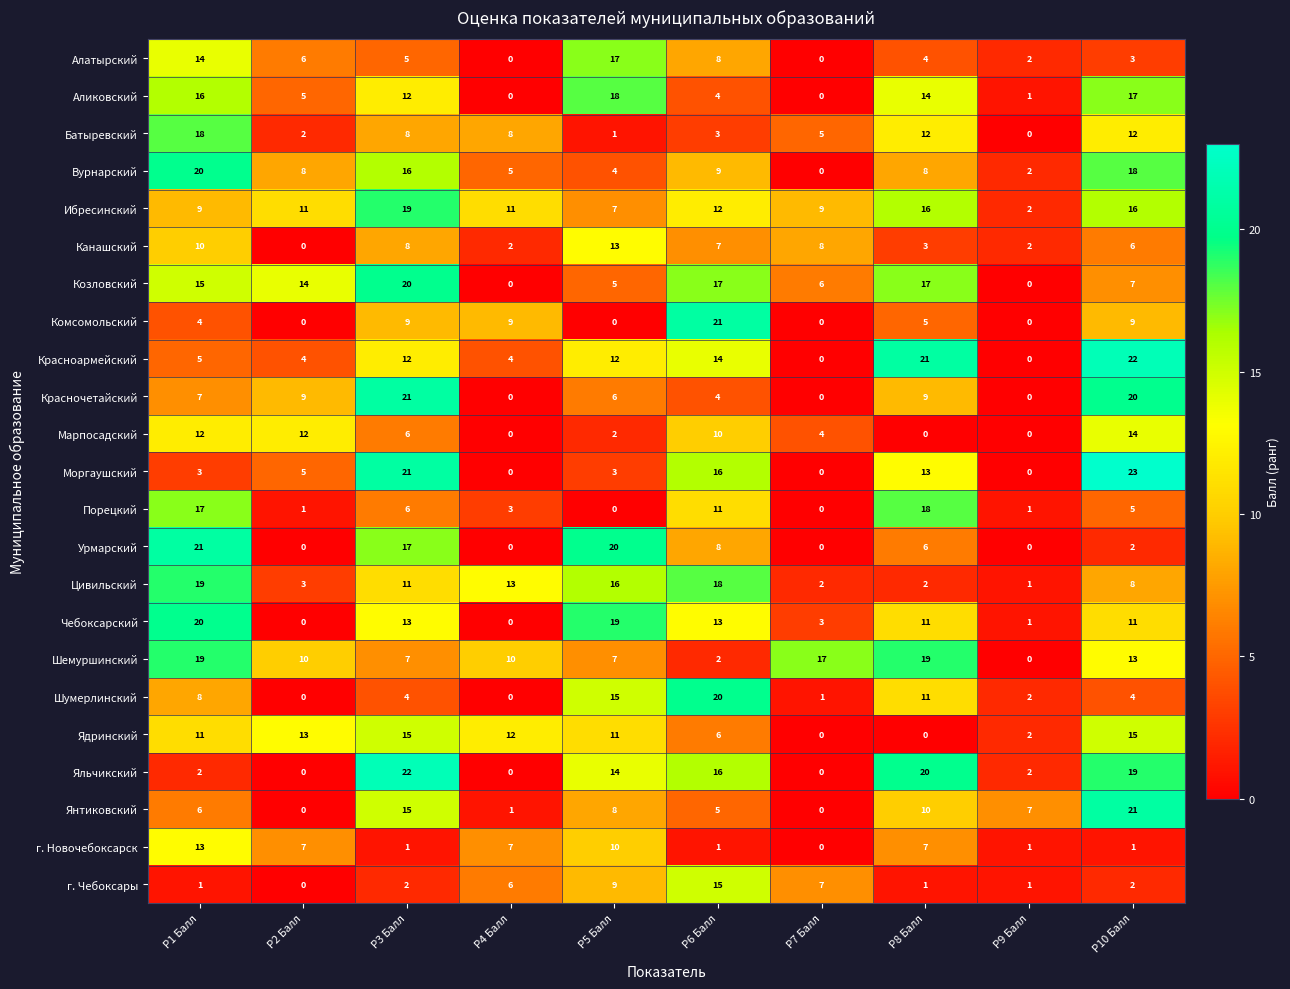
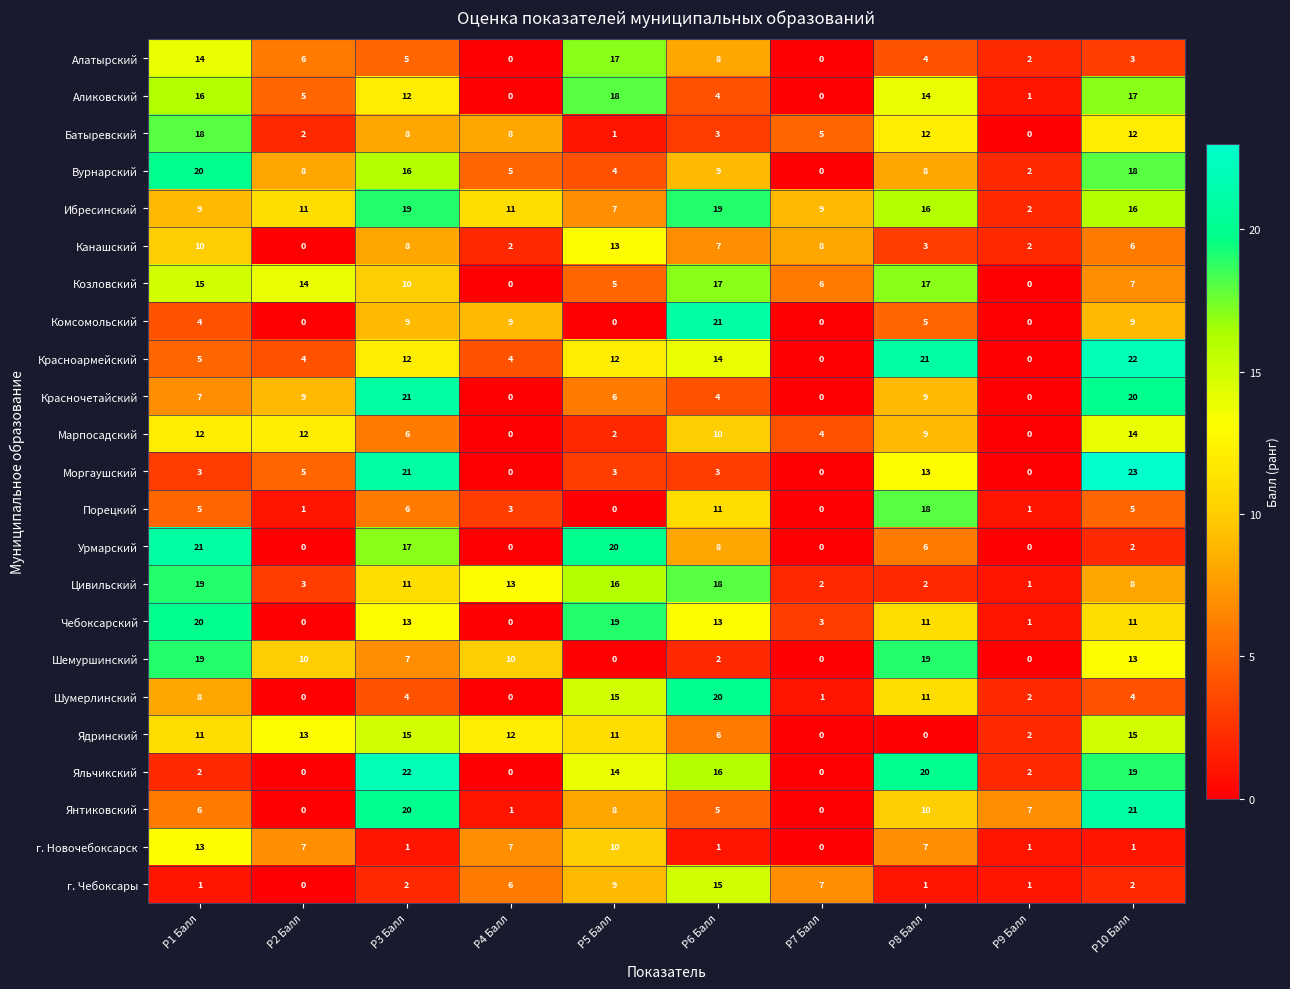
  {
    "Ибресинский": {
      "Р1 Балл": 9,
      "Р2 Балл": 11,
      "Р3 Балл": 19,
      "Р4 Балл": 11,
      "Р5 Балл": 7,
-     "Р6 Балл": 12,
+     "Р6 Балл": 19,
      "Р7 Балл": 9,
      "Р8 Балл": 16,
      "Р9 Балл": 2,
      "Р10 Балл": 16
    },
    "Козловский": {
      "Р1 Балл": 15,
      "Р2 Балл": 14,
-     "Р3 Балл": 20,
+     "Р3 Балл": 10,
      "Р4 Балл": 0,
      "Р5 Балл": 5,
      "Р6 Балл": 17,
      "Р7 Балл": 6,
      "Р8 Балл": 17,
      "Р9 Балл": 0,
      "Р10 Балл": 7
    },
    "Марпосадский": {
      "Р1 Балл": 12,
      "Р2 Балл": 12,
      "Р3 Балл": 6,
      "Р4 Балл": 0,
      "Р5 Балл": 2,
      "Р6 Балл": 10,
      "Р7 Балл": 4,
-     "Р8 Балл": 0,
+     "Р8 Балл": 9,
      "Р9 Балл": 0,
      "Р10 Балл": 14
    },
    "Моргаушский": {
      "Р1 Балл": 3,
      "Р2 Балл": 5,
      "Р3 Балл": 21,
      "Р4 Балл": 0,
      "Р5 Балл": 3,
-     "Р6 Балл": 16,
+     "Р6 Балл": 3,
      "Р7 Балл": 0,
      "Р8 Балл": 13,
      "Р9 Балл": 0,
      "Р10 Балл": 23
    },
    "Порецкий": {
-     "Р1 Балл": 17,
+     "Р1 Балл": 5,
      "Р2 Балл": 1,
      "Р3 Балл": 6,
      "Р4 Балл": 3,
      "Р5 Балл": 0,
      "Р6 Балл": 11,
      "Р7 Балл": 0,
      "Р8 Балл": 18,
      "Р9 Балл": 1,
      "Р10 Балл": 5
    },
    "Шемуршинский": {
      "Р1 Балл": 19,
      "Р2 Балл": 10,
      "Р3 Балл": 7,
      "Р4 Балл": 10,
-     "Р5 Балл": 7,
+     "Р5 Балл": 0,
      "Р6 Балл": 2,
-     "Р7 Балл": 17,
+     "Р7 Балл": 0,
      "Р8 Балл": 19,
      "Р9 Балл": 0,
      "Р10 Балл": 13
    },
    "Янтиковский": {
      "Р1 Балл": 6,
      "Р2 Балл": 0,
-     "Р3 Балл": 15,
+     "Р3 Балл": 20,
      "Р4 Балл": 1,
      "Р5 Балл": 8,
      "Р6 Балл": 5,
      "Р7 Балл": 0,
      "Р8 Балл": 10,
      "Р9 Балл": 7,
      "Р10 Балл": 21
    }
  }
